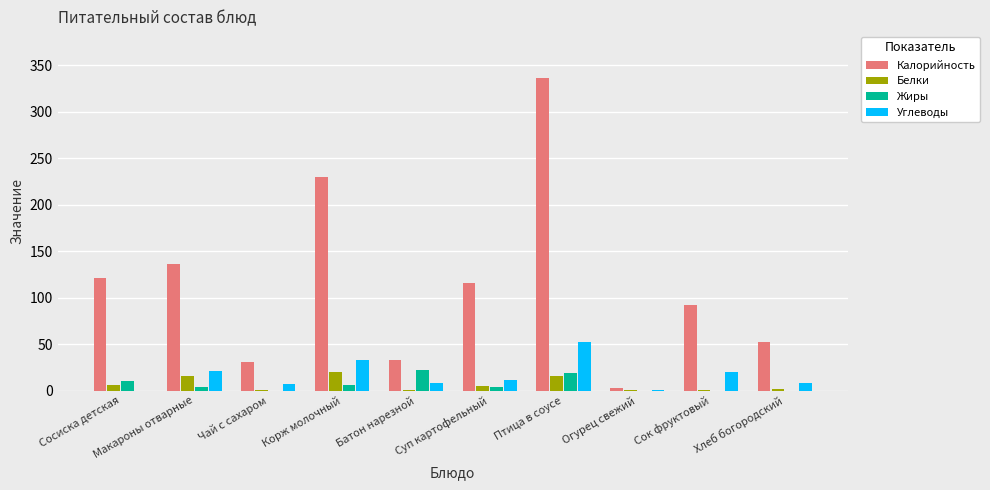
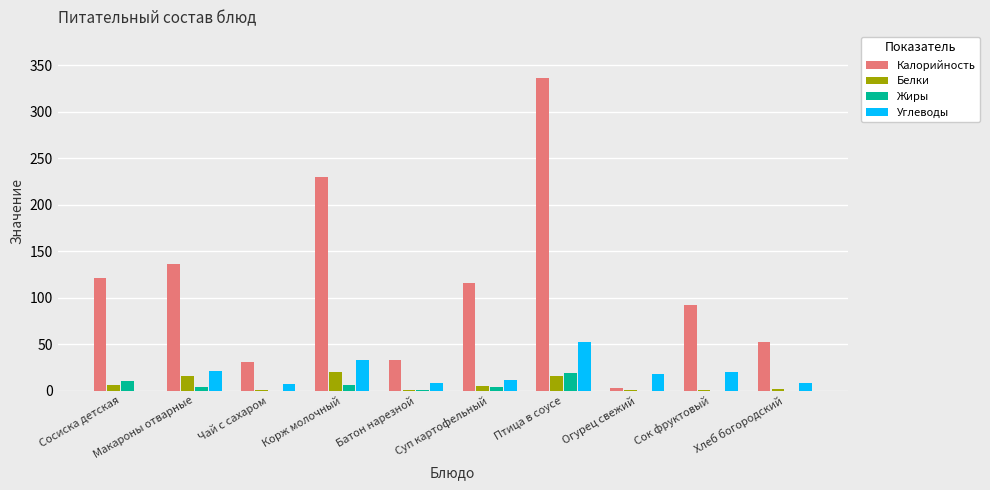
  {
    "Калорийность": {
      "Сосиска детская": 120,
      "Макароны отварные": 140,
      "Чай с сахаром": 30,
      "Корж молочный": 230,
      "Батон нарезной": 30,
      "Суп картофельный": 120,
      "Птица в соусе": 340,
      "Сок фруктовый": 90,
      "Хлеб богородский": 50
    },
    "Белки": {
      "Сосиска детская": 10,
      "Макароны отварные": 20,
      "Корж молочный": 20,
      "Суп картофельный": 10,
      "Птица в соусе": 20
    },
    "Жиры": {
      "Сосиска детская": 10,
      "Макароны отварные": 0,
      "Корж молочный": 10,
-     "Батон нарезной": 20,
+     "Батон нарезной": 0,
      "Суп картофельный": 0,
      "Птица в соусе": 20,
      "Сок фруктовый": 0,
      "Хлеб богородский": 0
    },
    "Углеводы": {
      "Сосиска детская": 0,
      "Макароны отварные": 20,
      "Чай с сахаром": 10,
      "Корж молочный": 30,
      "Батон нарезной": 10,
      "Суп картофельный": 10,
      "Птица в соусе": 50,
-     "Огурец свежий": 0,
+     "Огурец свежий": 20,
      "Сок фруктовый": 20,
      "Хлеб богородский": 10
    }
  }
